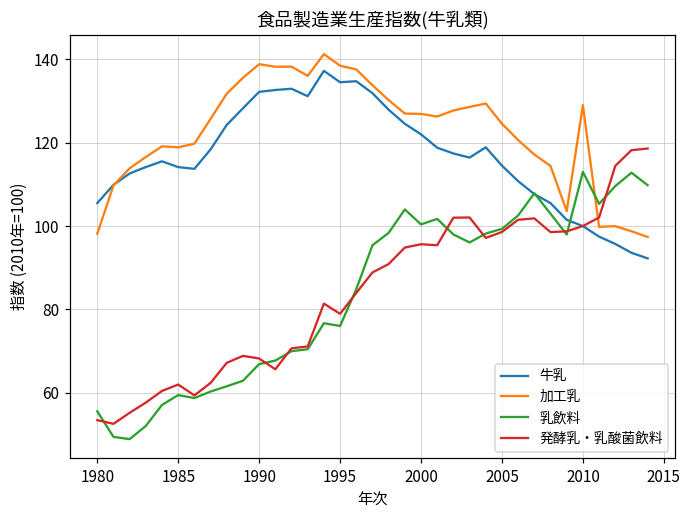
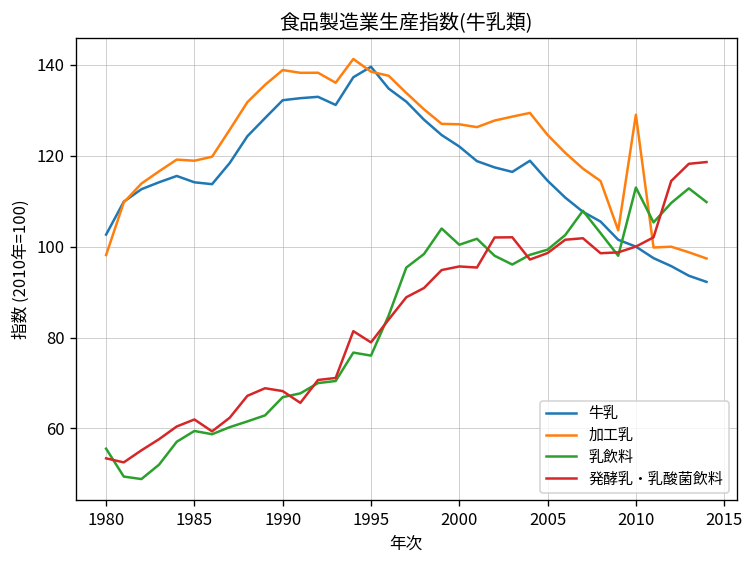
  {
    "牛乳": {
-     "1980": 106,
+     "1980": 103,
      "1985": 114,
      "1990": 132,
-     "1995": 135,
+     "1995": 140,
      "2000": 122,
      "2005": 114
    },
    "加工乳": {
      "1980": 98,
      "1985": 119,
      "1990": 139,
      "1995": 138,
      "2000": 127,
      "2005": 125,
      "2010": 129
    },
    "乳飲料": {
      "1980": 56,
      "1985": 59,
      "1990": 67,
      "1995": 76,
      "2000": 100,
      "2005": 99,
      "2010": 113
    },
    "発酵乳・乳酸菌飲料": {
      "1980": 53,
      "1985": 62,
      "1990": 68,
      "1995": 79,
      "2000": 96,
      "2005": 99
    }
  }
